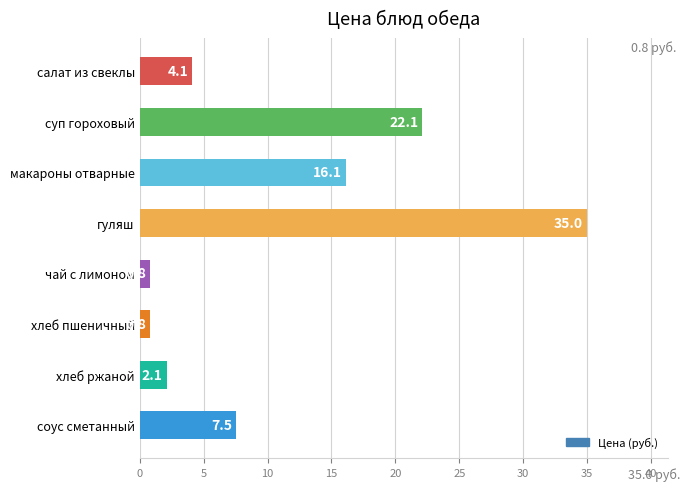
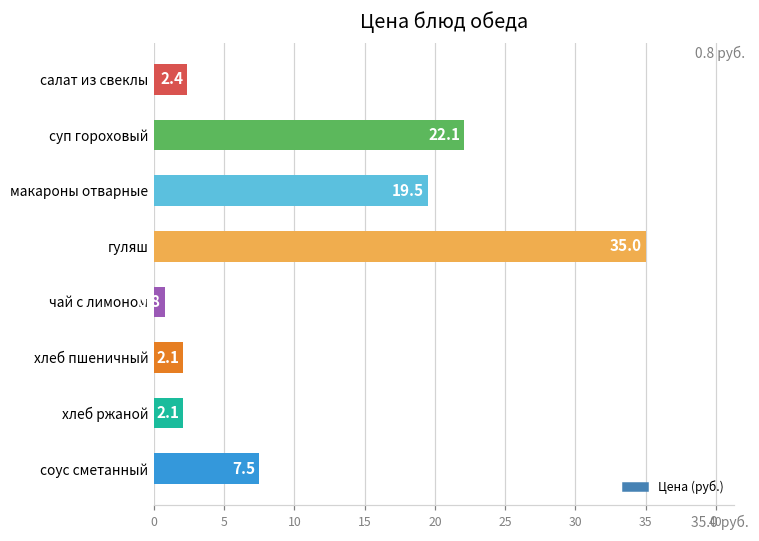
  {
-   "салат из свеклы": 4.1,
+   "салат из свеклы": 2.4,
    "суп гороховый": 22.1,
-   "макароны отварные": 16.1,
+   "макароны отварные": 19.5,
    "гуляш": 35.0,
-   "хлеб пшеничный": 0.8,
+   "хлеб пшеничный": 2.1,
    "хлеб ржаной": 2.1,
    "соус сметанный": 7.5
  }
